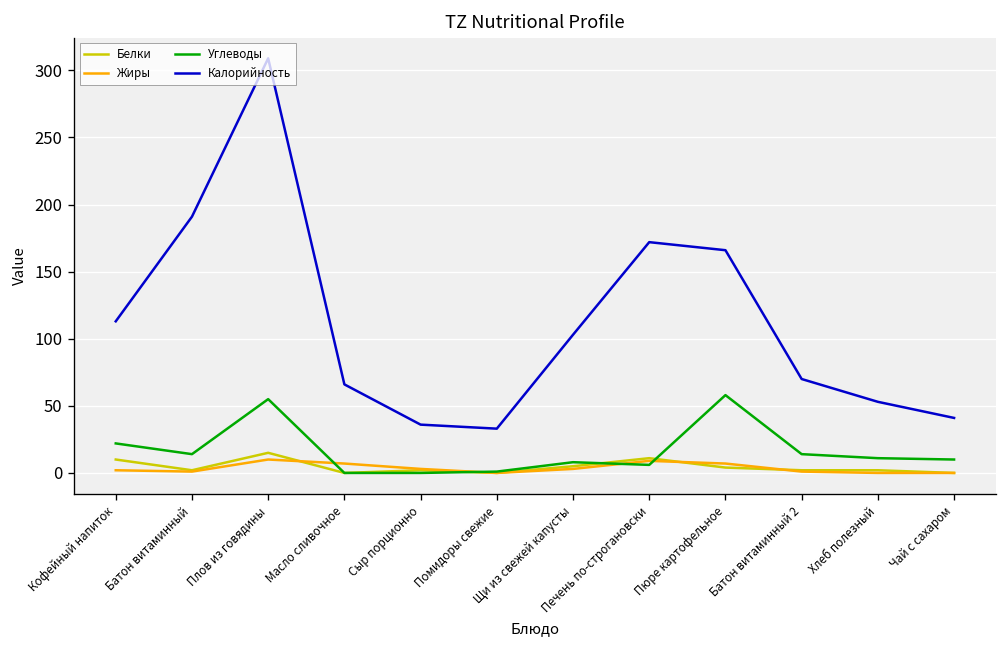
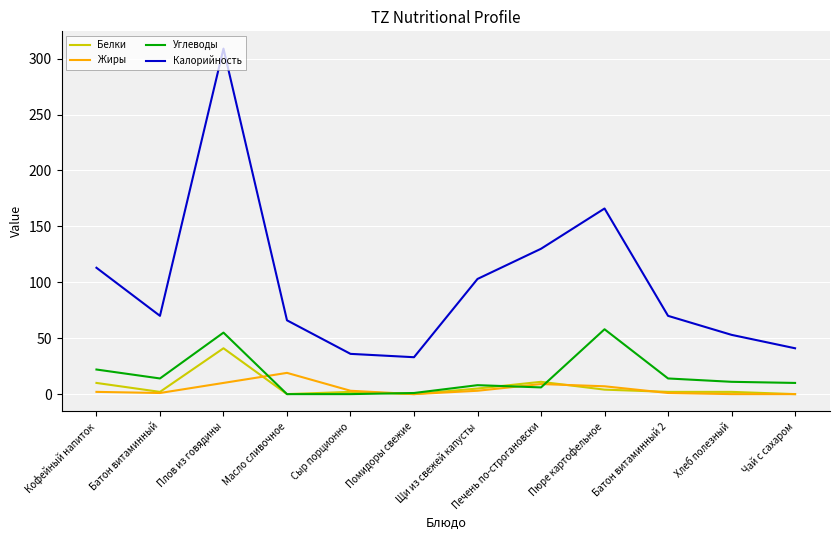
  {
    "Белки": {
      "Кофейный напиток": 10,
-     "Плов из говядины": 15,
+     "Плов из говядины": 41,
      "Пюре картофельное": 4
    },
    "Жиры": {
      "Кофейный напиток": 2,
      "Плов из говядины": 10,
-     "Масло сливочное": 7,
+     "Масло сливочное": 19,
      "Пюре картофельное": 7
    },
    "Углеводы": {
      "Кофейный напиток": 22,
      "Батон витаминный": 14,
      "Плов из говядины": 55,
      "Щи из свежей капусты": 8,
      "Печень по-строгановски": 6,
      "Пюре картофельное": 58,
      "Батон витаминный 2": 14,
      "Хлеб полезный": 11,
      "Чай с сахаром": 10
    },
    "Калорийность": {
      "Кофейный напиток": 113,
-     "Батон витаминный": 191,
+     "Батон витаминный": 70,
      "Масло сливочное": 66,
      "Сыр порционно": 36,
      "Помидоры свежие": 33,
      "Щи из свежей капусты": 103,
-     "Печень по-строгановски": 172,
+     "Печень по-строгановски": 130,
      "Пюре картофельное": 166,
      "Батон витаминный 2": 70,
      "Хлеб полезный": 53,
      "Чай с сахаром": 41
    }
  }
